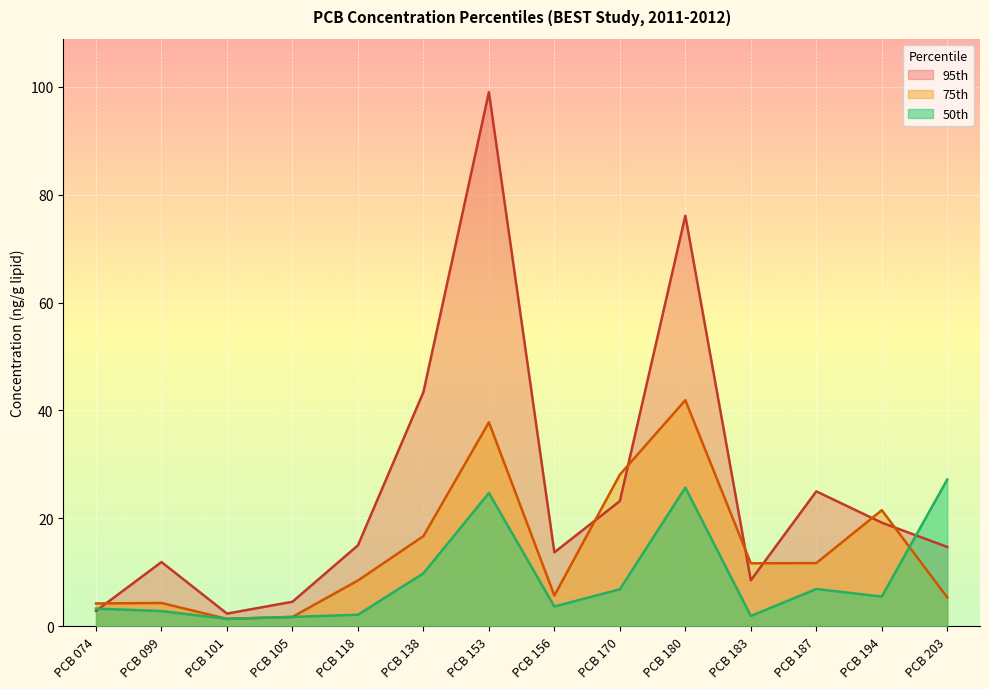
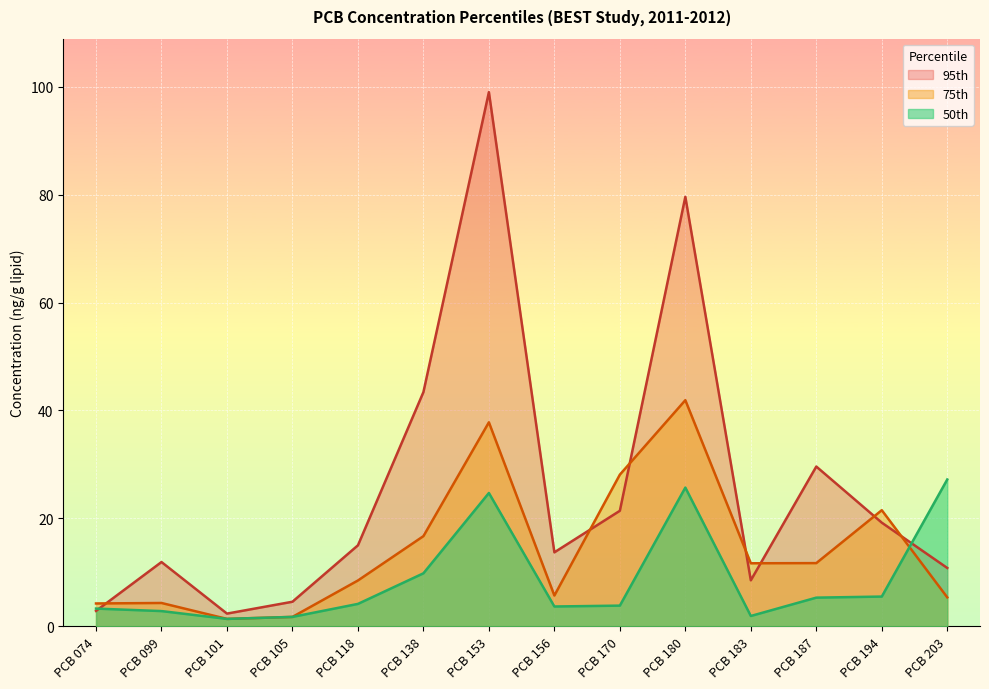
  {
    "95th": {
      "PCB 099": 12,
      "PCB 101": 2,
      "PCB 105": 5,
      "PCB 118": 15,
      "PCB 138": 43,
      "PCB 153": 99,
      "PCB 156": 14,
-     "PCB 170": 23,
-     "PCB 180": 76,
+     "PCB 170": 21,
+     "PCB 180": 80,
      "PCB 183": 9,
-     "PCB 187": 25,
+     "PCB 187": 30,
      "PCB 194": 19,
-     "PCB 203": 15
+     "PCB 203": 11
    },
    "75th": {
      "PCB 074": 4,
      "PCB 099": 4,
      "PCB 118": 8,
      "PCB 138": 17,
      "PCB 153": 38,
      "PCB 156": 6,
      "PCB 170": 28,
      "PCB 180": 42,
      "PCB 183": 12,
      "PCB 187": 12,
      "PCB 194": 22,
      "PCB 203": 5
    },
    "50th": {
      "PCB 099": 3,
-     "PCB 118": 2,
+     "PCB 118": 4,
      "PCB 138": 10,
      "PCB 153": 25,
      "PCB 156": 4,
-     "PCB 170": 7,
+     "PCB 170": 4,
      "PCB 180": 26,
      "PCB 183": 2,
-     "PCB 187": 7,
+     "PCB 187": 5,
      "PCB 194": 6,
      "PCB 203": 27
    }
  }
